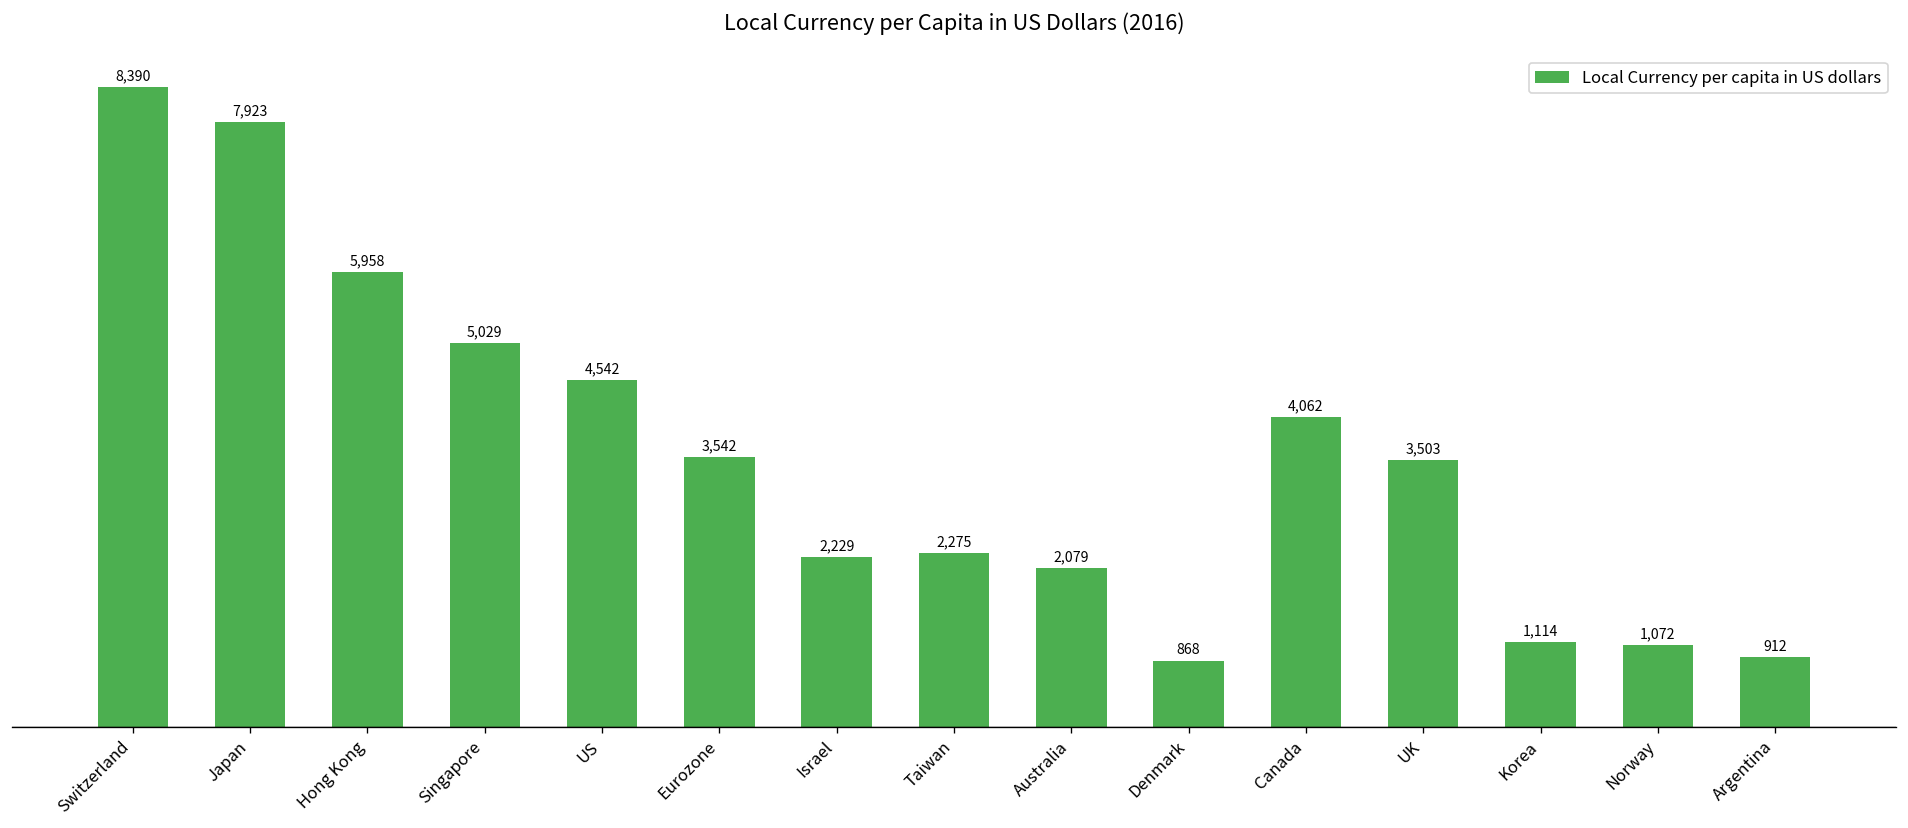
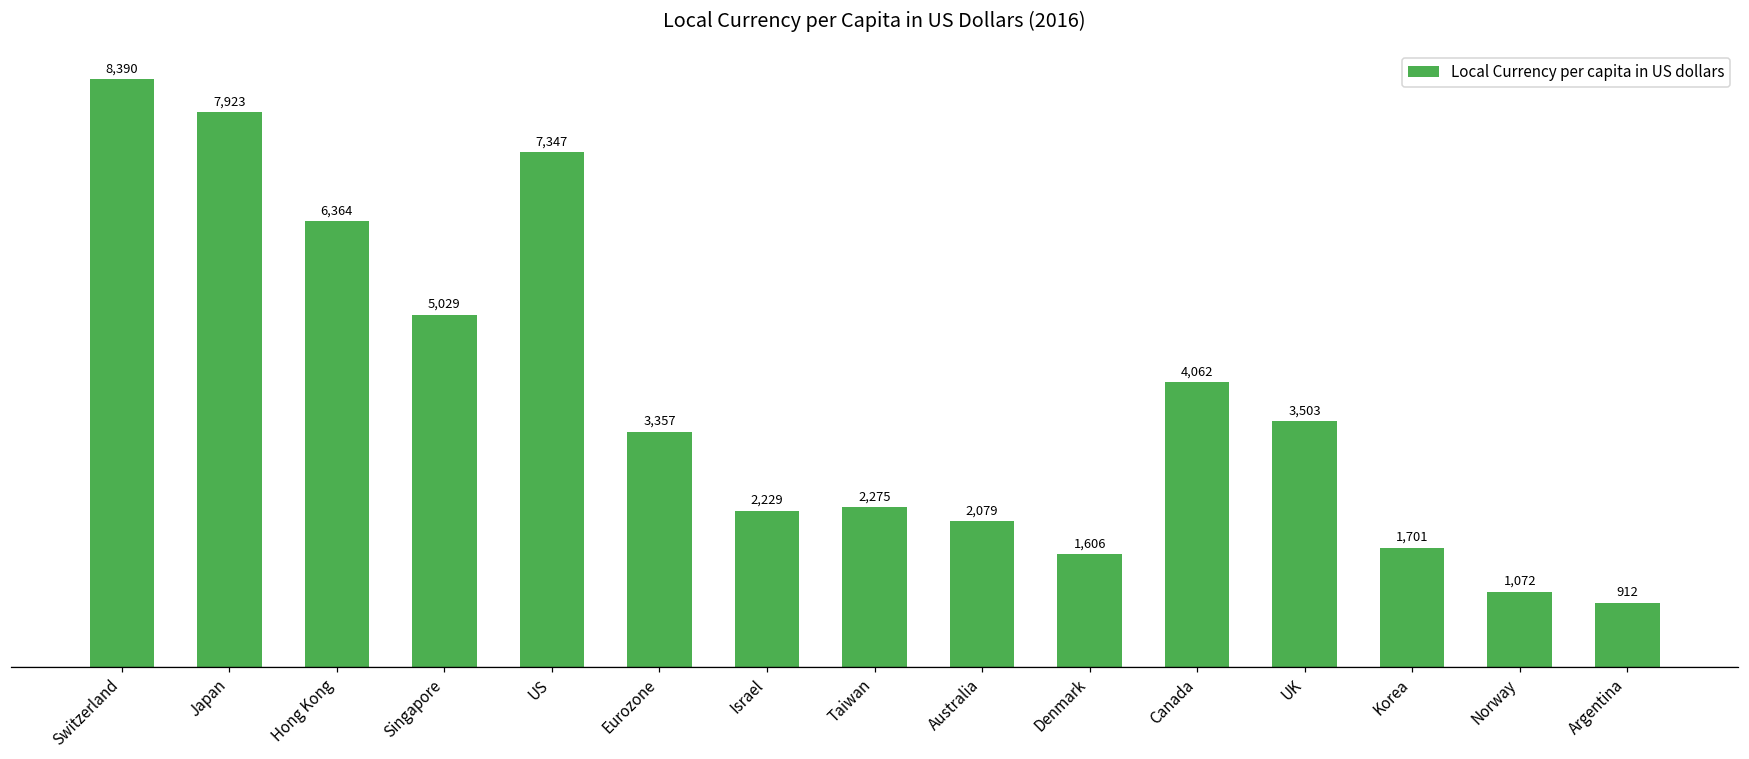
  {
    "Switzerland": "8,390",
    "Japan": "7,923",
-   "Hong Kong": "5,958",
+   "Hong Kong": "6,364",
    "Singapore": "5,029",
-   "US": "4,542",
-   "Eurozone": "3,542",
+   "US": "7,347",
+   "Eurozone": "3,357",
    "Israel": "2,229",
    "Taiwan": "2,275",
    "Australia": "2,079",
-   "Denmark": "868",
+   "Denmark": "1,606",
    "Canada": "4,062",
    "UK": "3,503",
-   "Korea": "1,114",
+   "Korea": "1,701",
    "Norway": "1,072",
    "Argentina": "912"
  }
